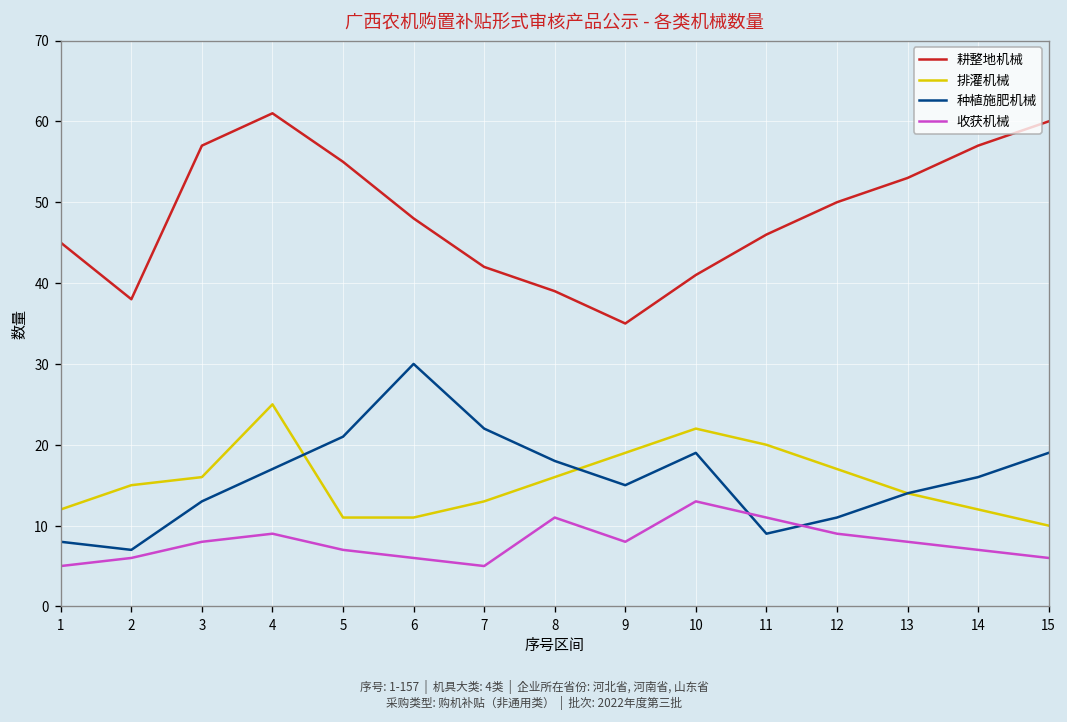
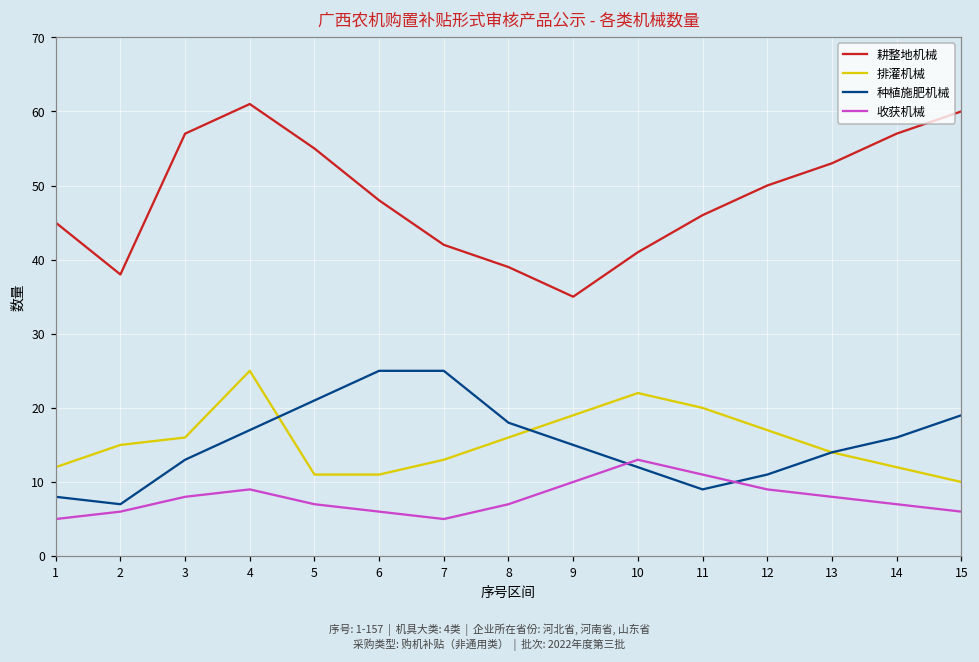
  {
    "耕整地机械": {
      "1": 45,
      "2": 38,
      "3": 57,
      "4": 61,
      "5": 55,
      "6": 48,
      "7": 42,
      "8": 39,
      "9": 35,
      "10": 41,
      "11": 46,
      "12": 50,
      "13": 53,
      "14": 57,
      "15": 60
    },
    "排灌机械": {
      "1": 12,
      "2": 15,
      "3": 16,
      "4": 25,
      "5": 11,
      "6": 11,
      "7": 13,
      "8": 16,
      "9": 19,
      "10": 22,
      "11": 20,
      "12": 17,
      "14": 12,
      "15": 10
    },
    "种植施肥机械": {
      "1": 8,
      "2": 7,
      "3": 13,
      "4": 17,
      "5": 21,
-     "6": 30,
-     "7": 22,
+     "6": 25,
+     "7": 25,
      "8": 18,
      "9": 15,
-     "10": 19,
+     "10": 12,
      "11": 9,
      "12": 11,
      "14": 16,
      "15": 19
    },
    "收获机械": {
      "1": 5,
      "2": 6,
      "3": 8,
      "4": 9,
      "5": 7,
      "6": 6,
      "7": 5,
-     "8": 11,
-     "9": 8,
+     "8": 7,
+     "9": 10,
      "10": 13,
      "11": 11,
      "12": 9,
      "13": 8,
      "14": 7,
      "15": 6
    }
  }
